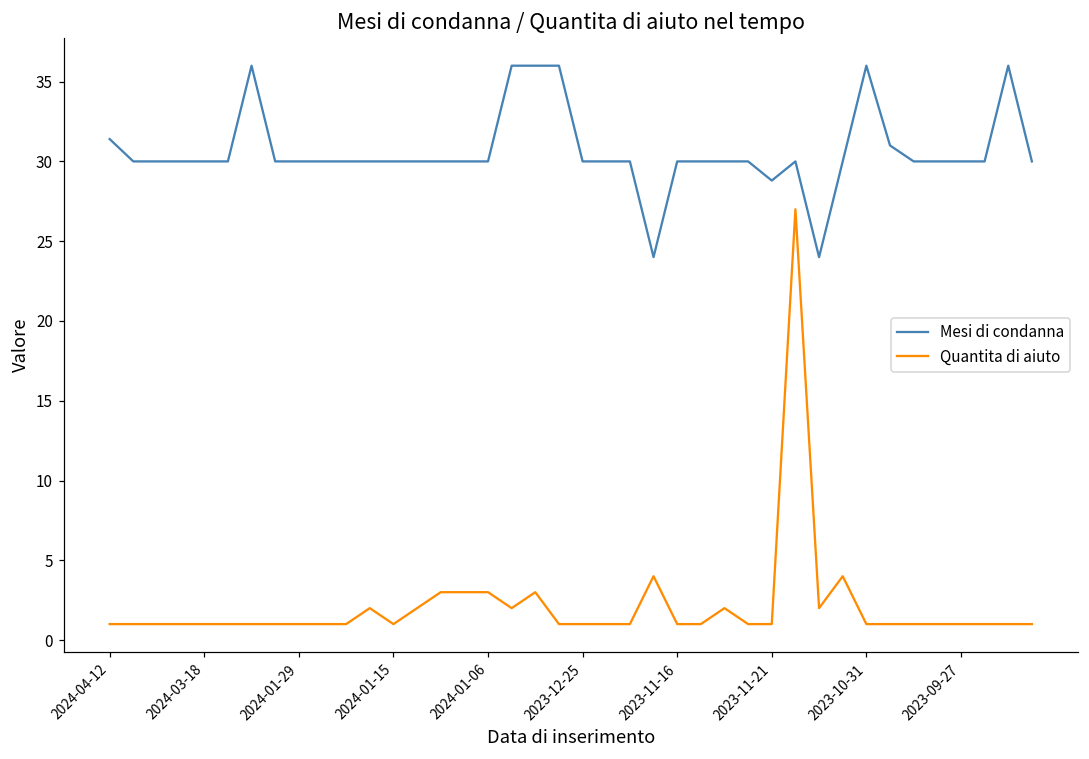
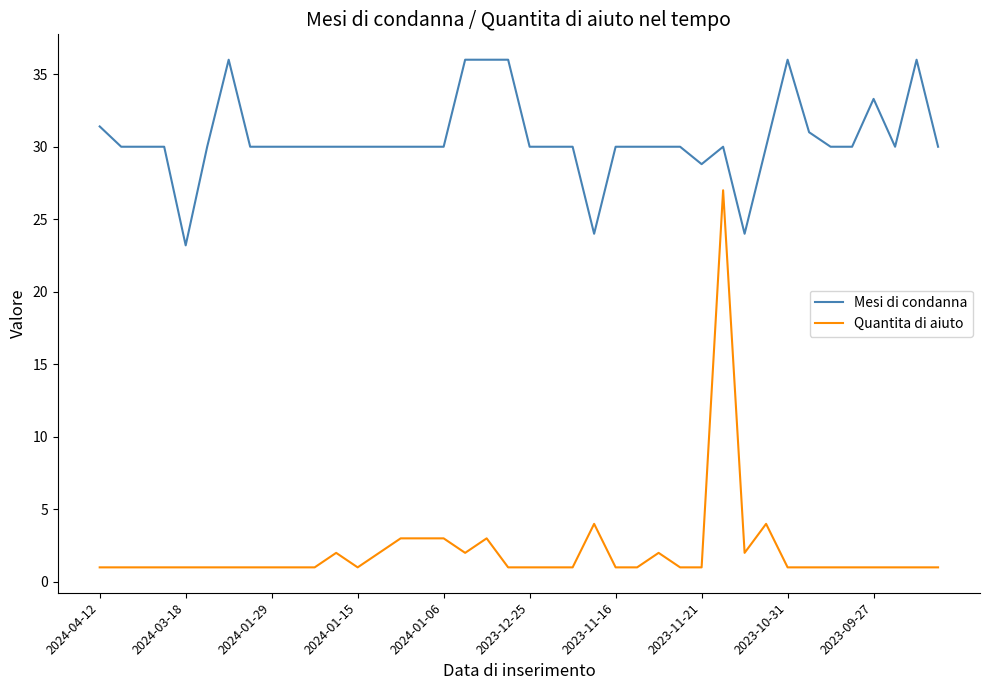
  {
    "Mesi di condanna": {
      "2024-04-12": 31.4,
-     "2024-03-18": 30.0,
+     "2024-03-18": 23.2,
      "2024-01-06": 30.0,
      "2023-11-21": 28.8,
-     "2023-09-27": 30.0
+     "2023-09-27": 33.3
    },
    "Quantita di aiuto": {
      "2024-04-12": 1.0,
      "2024-03-18": 1.0,
      "2024-01-06": 3.0,
      "2023-11-21": 1.0,
      "2023-09-27": 1.0
    }
  }
